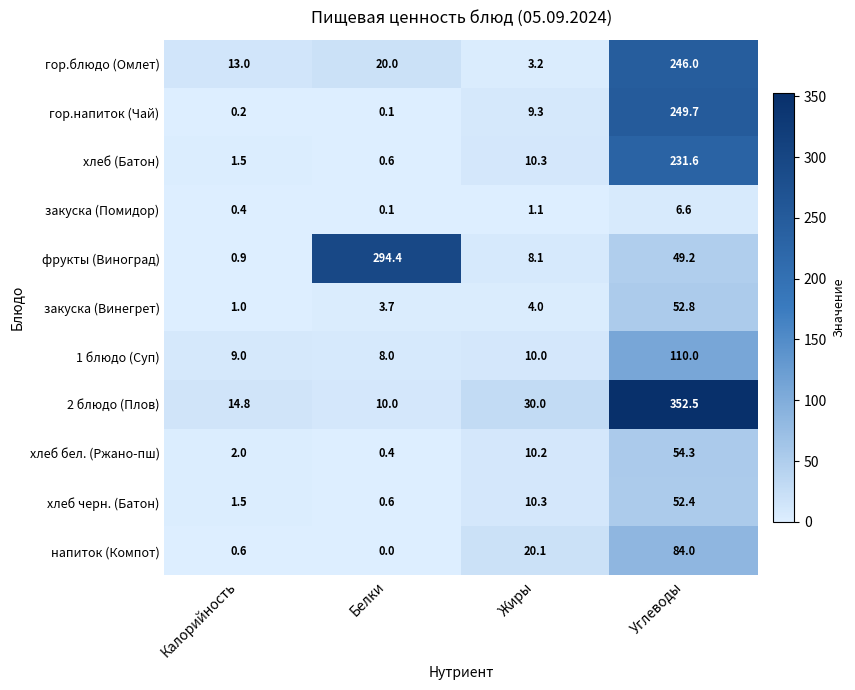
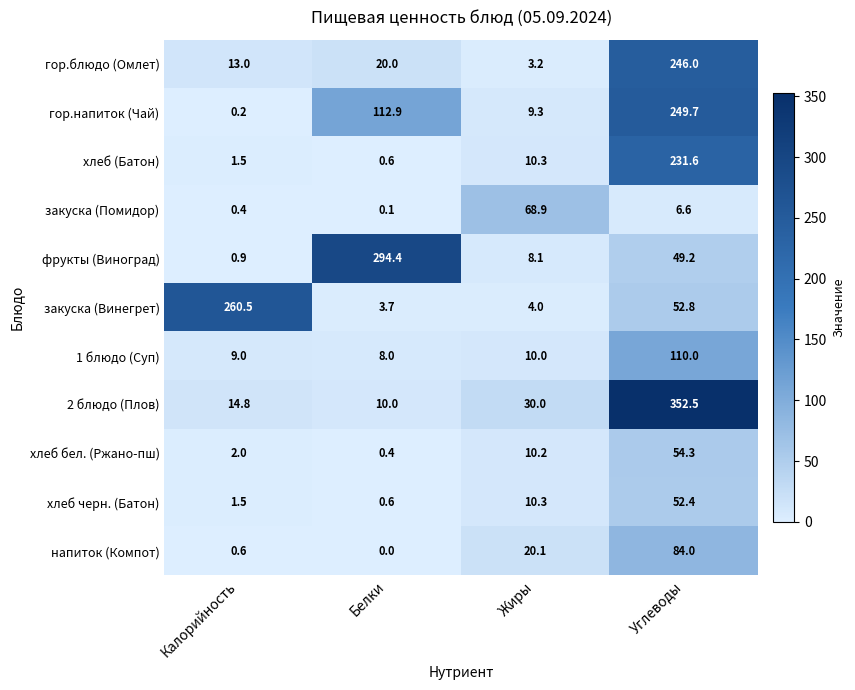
  {
    "гор.блюдо (Омлет)": {
      "Калорийность": 13.0,
      "Белки": 20.0,
      "Жиры": 3.2,
      "Углеводы": 246.0
    },
    "гор.напиток (Чай)": {
      "Калорийность": 0.2,
-     "Белки": 0.1,
+     "Белки": 112.9,
      "Жиры": 9.3,
      "Углеводы": 249.7
    },
    "хлеб (Батон)": {
      "Калорийность": 1.5,
      "Белки": 0.6,
      "Жиры": 10.3,
      "Углеводы": 231.6
    },
    "закуска (Помидор)": {
      "Калорийность": 0.4,
      "Белки": 0.1,
-     "Жиры": 1.1,
+     "Жиры": 68.9,
      "Углеводы": 6.6
    },
    "фрукты (Виноград)": {
      "Калорийность": 0.9,
      "Белки": 294.4,
      "Жиры": 8.1,
      "Углеводы": 49.2
    },
    "закуска (Винегрет)": {
-     "Калорийность": 1.0,
+     "Калорийность": 260.5,
      "Белки": 3.7,
      "Жиры": 4.0,
      "Углеводы": 52.8
    },
    "1 блюдо (Суп)": {
      "Калорийность": 9.0,
      "Белки": 8.0,
      "Жиры": 10.0,
      "Углеводы": 110.0
    },
    "2 блюдо (Плов)": {
      "Калорийность": 14.8,
      "Белки": 10.0,
      "Жиры": 30.0,
      "Углеводы": 352.5
    },
    "хлеб бел. (Ржано-пш)": {
      "Калорийность": 2.0,
      "Белки": 0.4,
      "Жиры": 10.2,
      "Углеводы": 54.3
    },
    "хлеб черн. (Батон)": {
      "Калорийность": 1.5,
      "Белки": 0.6,
      "Жиры": 10.3,
      "Углеводы": 52.4
    },
    "напиток (Компот)": {
      "Калорийность": 0.6,
      "Белки": 0.0,
      "Жиры": 20.1,
      "Углеводы": 84.0
    }
  }
